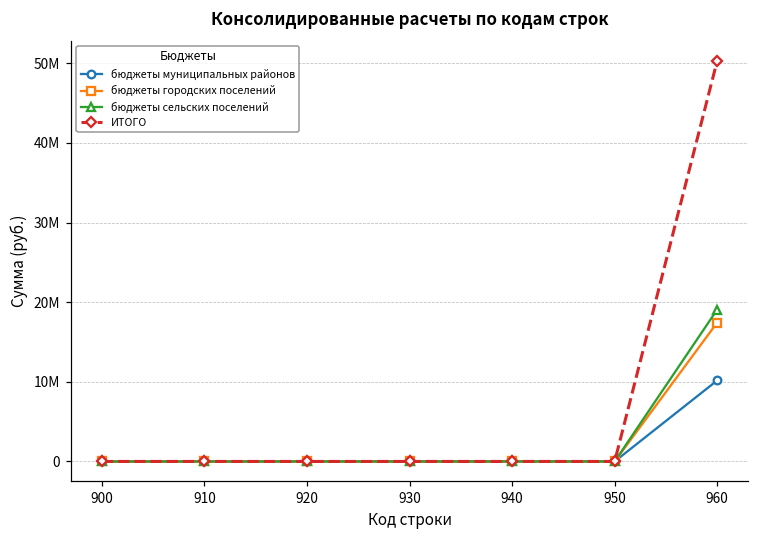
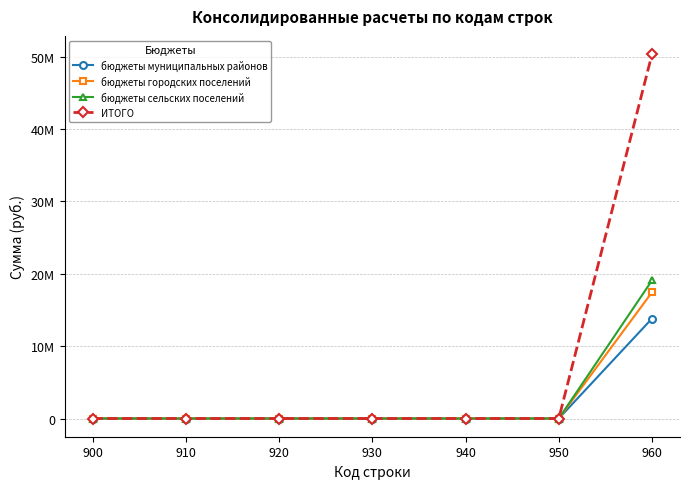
  {
    "бюджеты муниципальных районов": {
-     "960": 10000000
+     "960": 14000000
    },
    "бюджеты городских поселений": {
      "960": 17000000
    },
    "бюджеты сельских поселений": {
      "960": 19000000
    },
    "ИТОГО": {
      "960": 50000000
    }
  }
